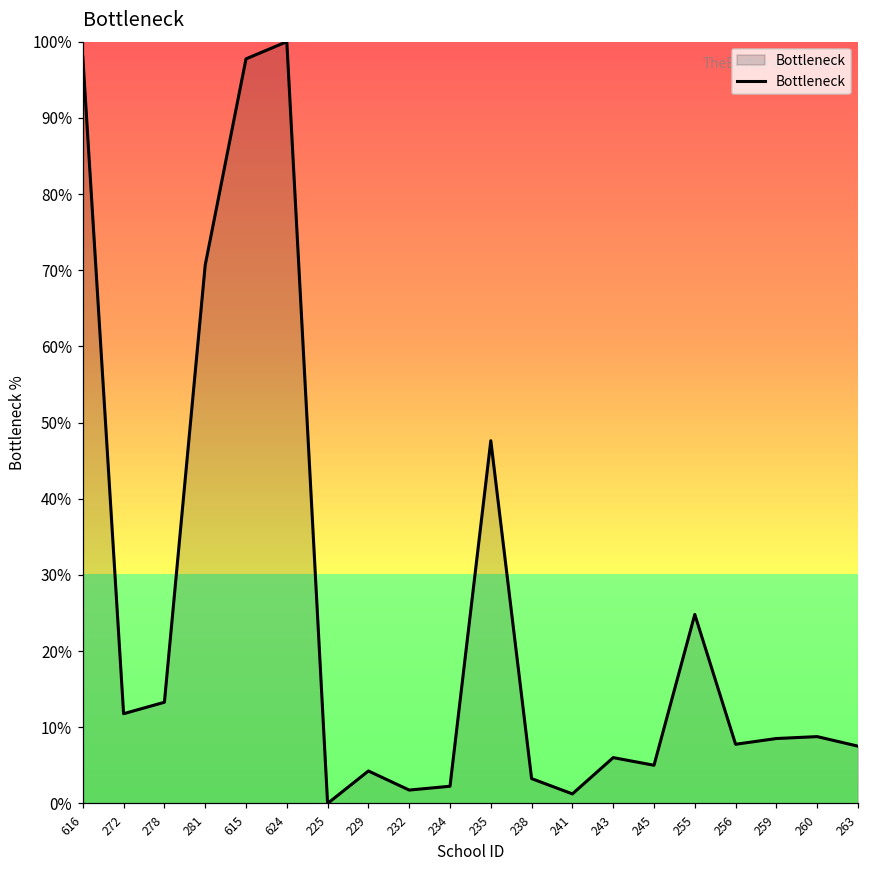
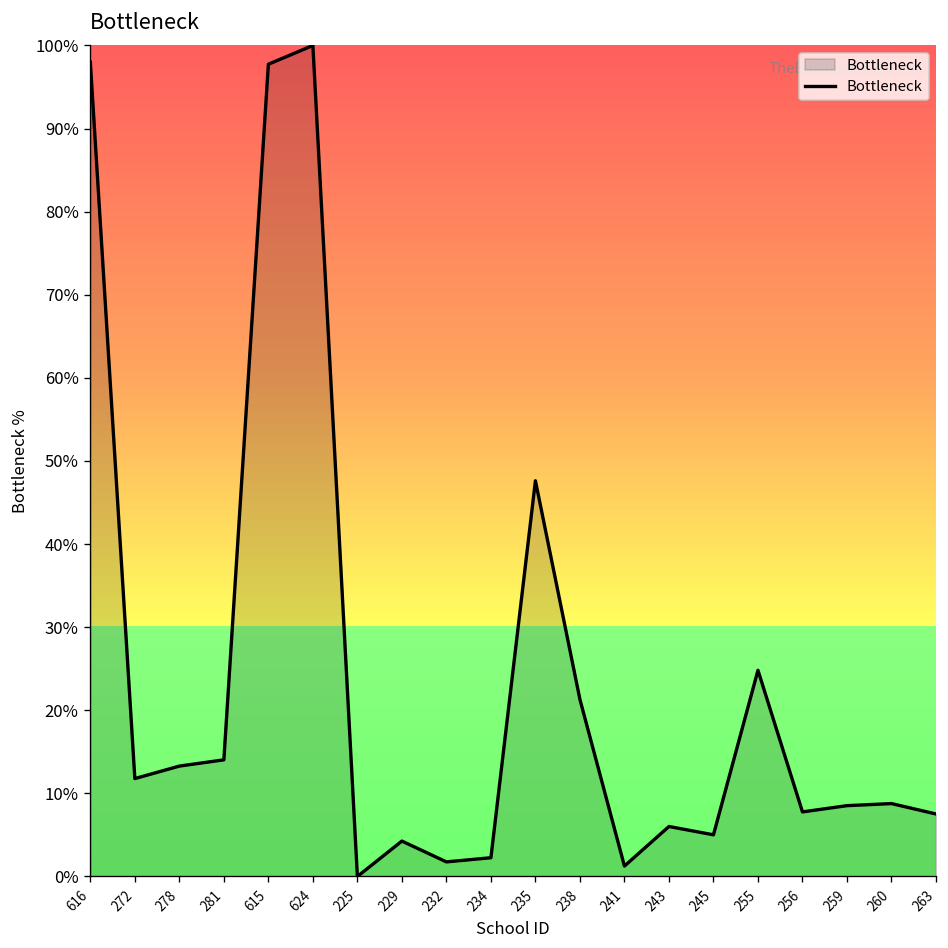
  {
    "616": "98%",
    "272": "12%",
    "278": "13%",
-   "281": "71%",
+   "281": "14%",
    "615": "98%",
    "624": "100%",
    "225": "0%",
    "229": "4%",
    "232": "2%",
    "234": "2%",
    "235": "48%",
-   "238": "3%",
+   "238": "21%",
    "241": "1%",
    "243": "6%",
    "245": "5%",
    "255": "25%",
    "256": "8%",
    "259": "9%",
    "260": "9%",
    "263": "8%"
  }
